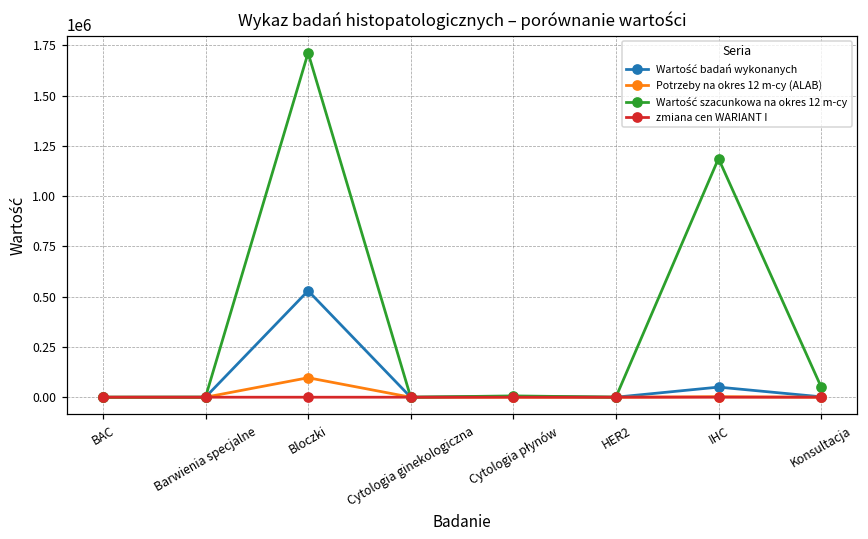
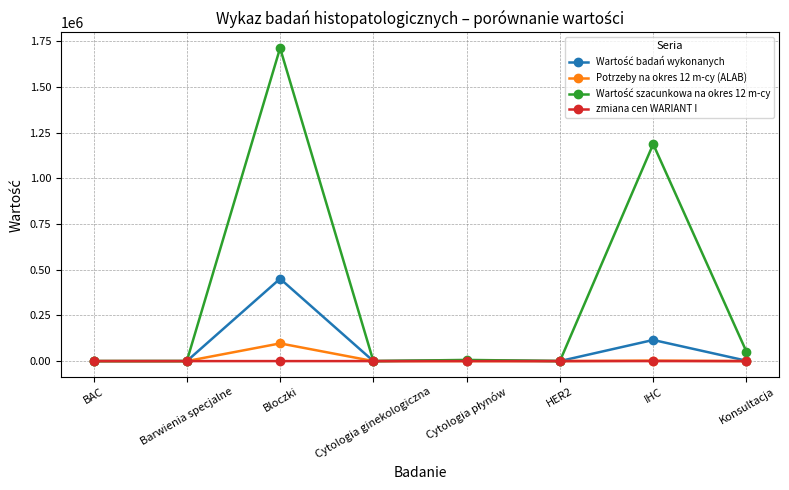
  {
    "Wartość badań wykonanych": {
-     "Bloczki": 530000,
-     "IHC": 50000
+     "Bloczki": 450000,
+     "IHC": 120000
    },
    "Potrzeby na okres 12 m-cy (ALAB)": {
      "Bloczki": 100000
    },
    "Wartość szacunkowa na okres 12 m-cy": {
      "Bloczki": 1710000,
      "IHC": 1190000,
      "Konsultacja": 50000
    },
    "zmiana cen WARIANT I": {
      "Bloczki": 0
    }
  }
